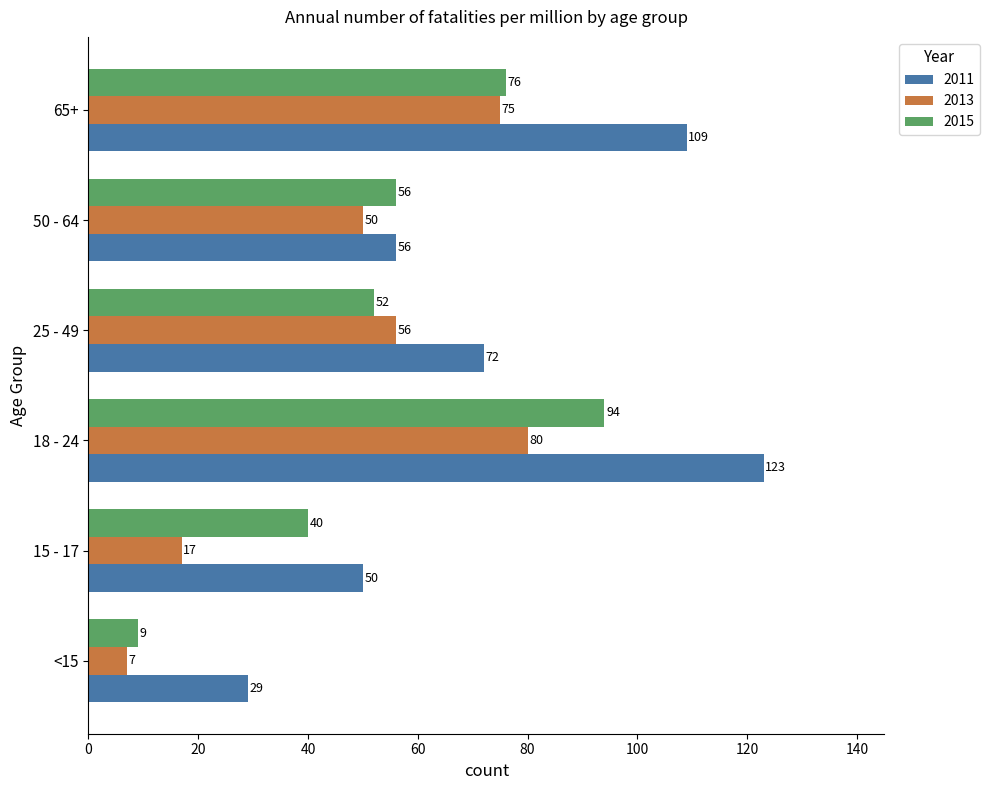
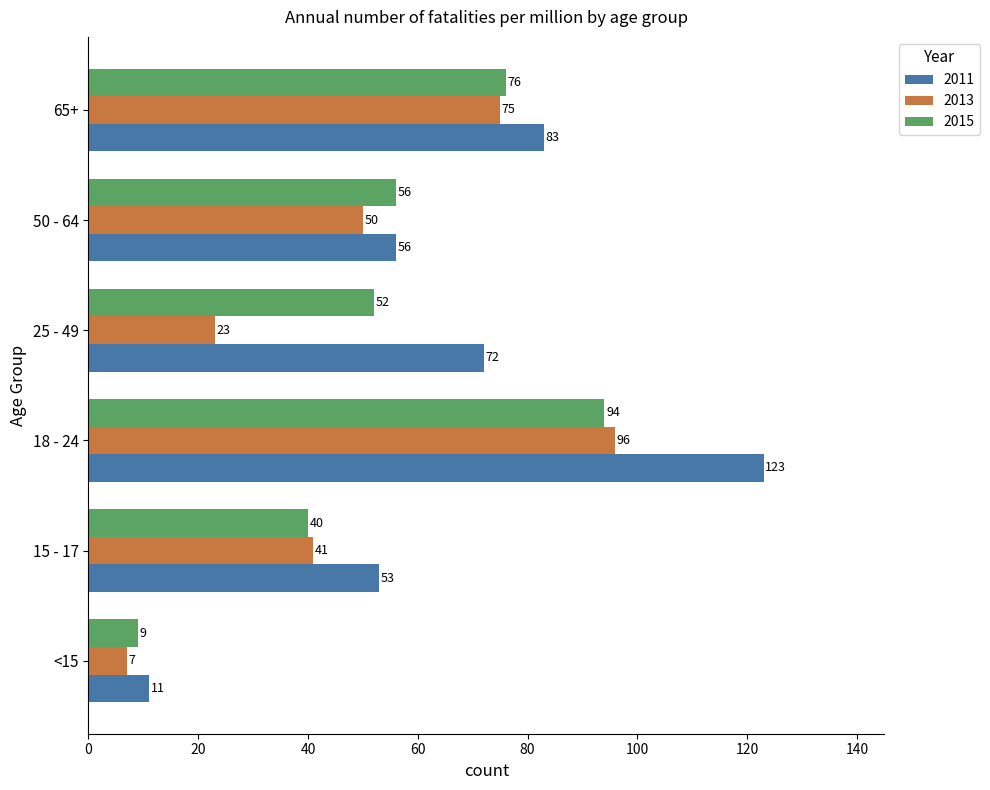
  {
    "2011": {
-     "65+": 109,
+     "65+": 83,
      "50 - 64": 56,
      "25 - 49": 72,
      "18 - 24": 123,
-     "15 - 17": 50,
-     "<15": 29
+     "15 - 17": 53,
+     "<15": 11
    },
    "2013": {
      "65+": 75,
      "50 - 64": 50,
-     "25 - 49": 56,
-     "18 - 24": 80,
-     "15 - 17": 17,
+     "25 - 49": 23,
+     "18 - 24": 96,
+     "15 - 17": 41,
      "<15": 7
    },
    "2015": {
      "65+": 76,
      "50 - 64": 56,
      "25 - 49": 52,
      "18 - 24": 94,
      "15 - 17": 40,
      "<15": 9
    }
  }
